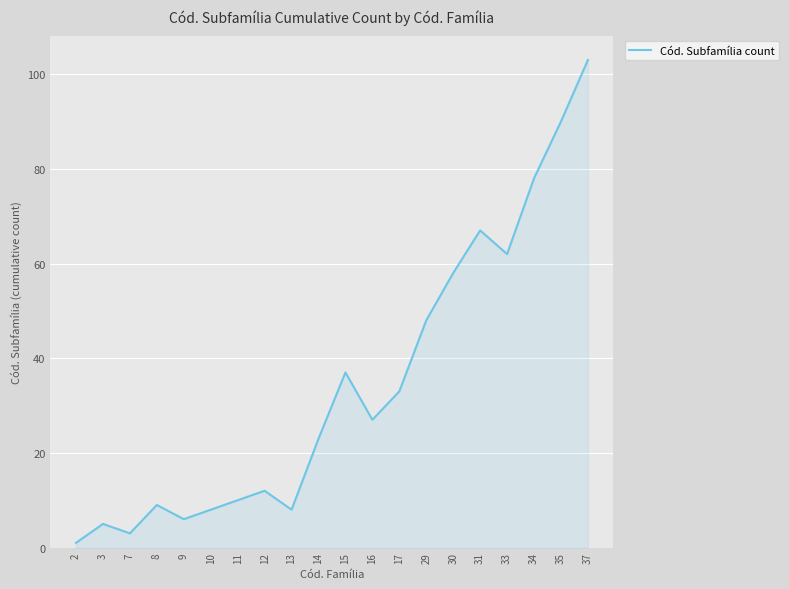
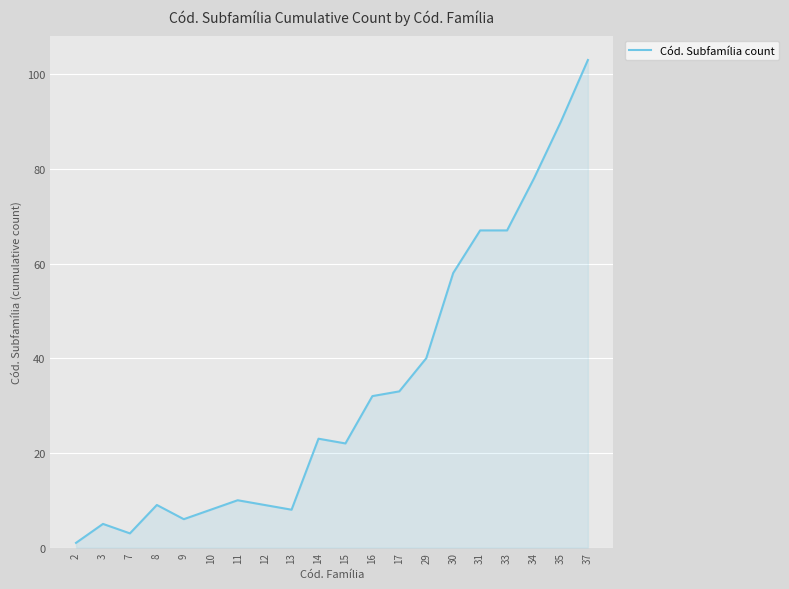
  {
    "2": 1,
    "3": 5,
    "7": 3,
    "8": 9,
    "9": 6,
    "10": 8,
    "11": 10,
-   "12": 12,
+   "12": 9,
    "13": 8,
    "14": 23,
-   "15": 37,
-   "16": 27,
+   "15": 22,
+   "16": 32,
    "17": 33,
-   "29": 48,
+   "29": 40,
    "30": 58,
    "31": 67,
-   "33": 62,
+   "33": 67,
    "34": 78,
    "35": 90,
    "37": 103
  }
